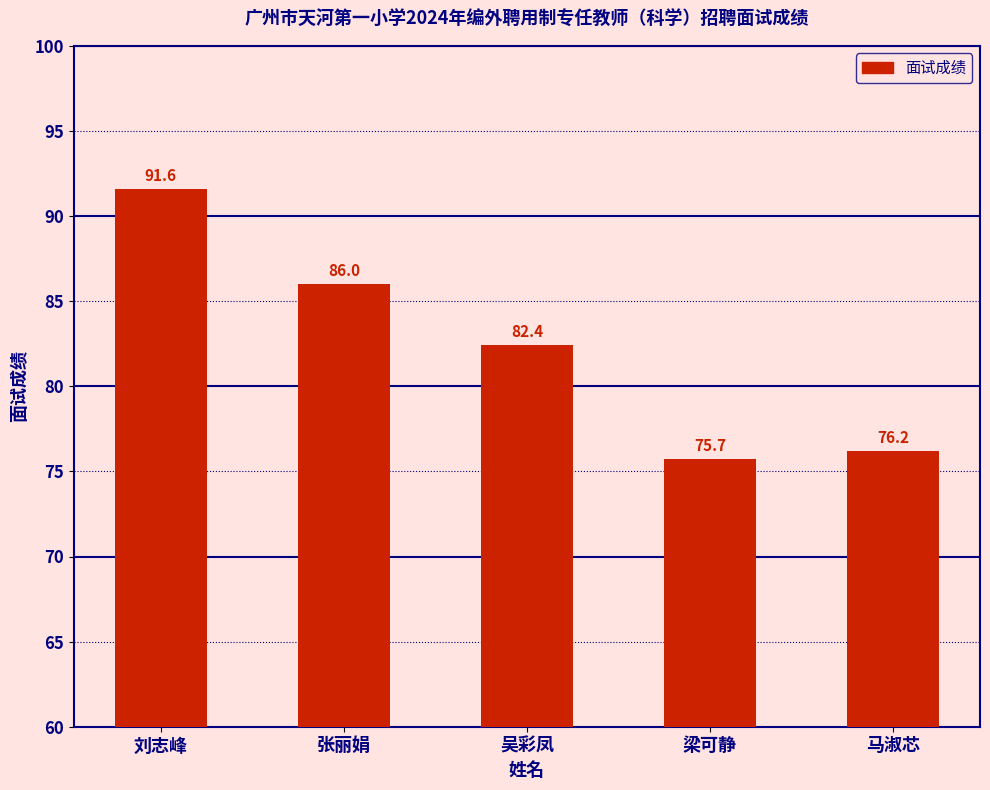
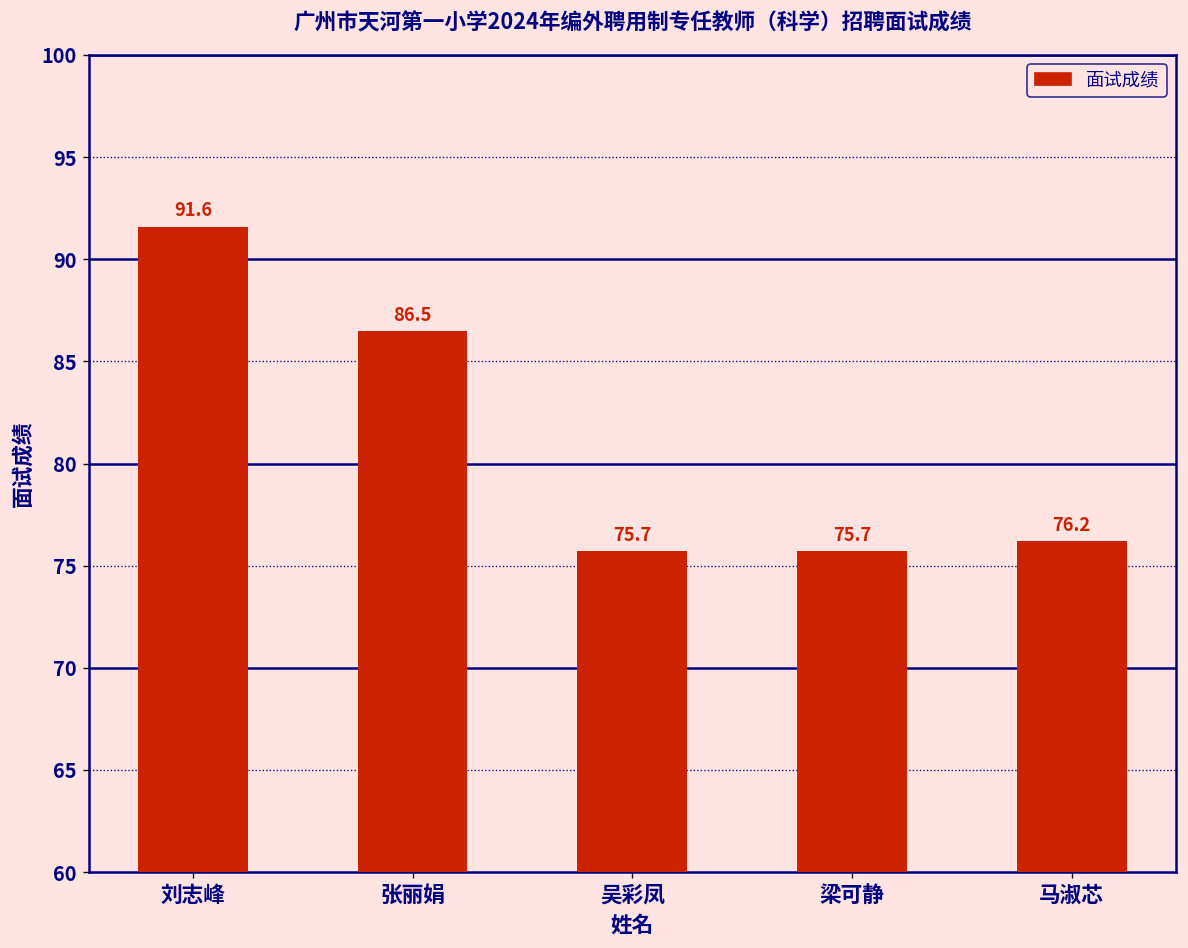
  {
    "刘志峰": 91.6,
-   "张丽娟": 86.0,
-   "吴彩凤": 82.4,
+   "张丽娟": 86.5,
+   "吴彩凤": 75.7,
    "梁可静": 75.7,
    "马淑芯": 76.2
  }
